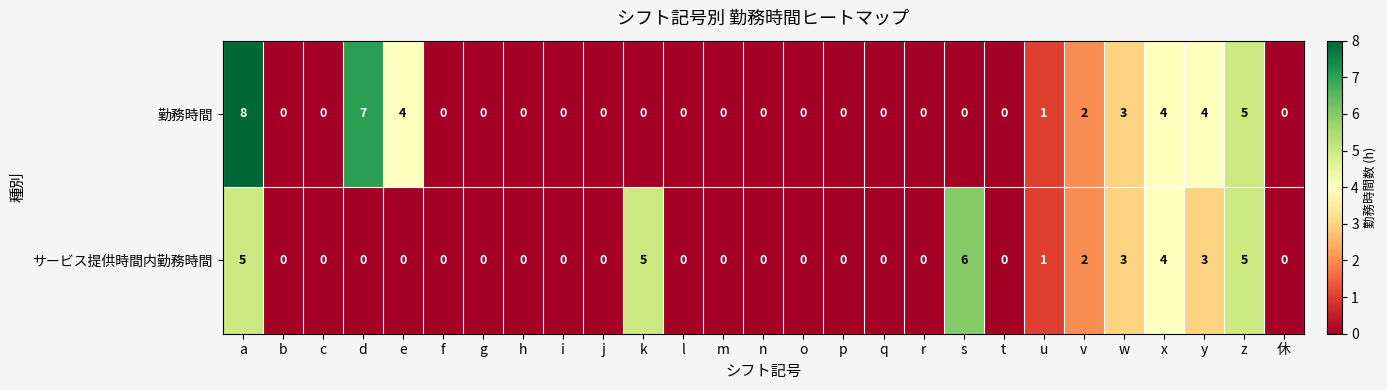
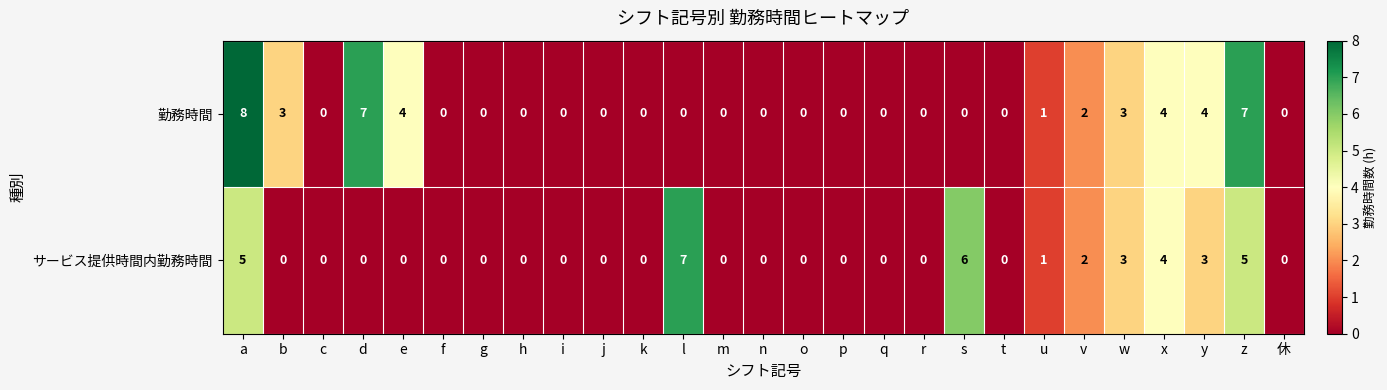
  {
    "勤務時間": {
      "a": 8,
-     "b": 0,
+     "b": 3,
      "c": 0,
      "d": 7,
      "e": 4,
      "f": 0,
      "g": 0,
      "h": 0,
      "i": 0,
      "j": 0,
      "k": 0,
      "l": 0,
      "m": 0,
      "n": 0,
      "o": 0,
      "p": 0,
      "q": 0,
      "r": 0,
      "s": 0,
      "t": 0,
      "u": 1,
      "v": 2,
      "w": 3,
      "x": 4,
      "y": 4,
-     "z": 5,
+     "z": 7,
      "休": 0
    },
    "サービス提供時間内勤務時間": {
      "a": 5,
      "b": 0,
      "c": 0,
      "d": 0,
      "e": 0,
      "f": 0,
      "g": 0,
      "h": 0,
      "i": 0,
      "j": 0,
-     "k": 5,
-     "l": 0,
+     "k": 0,
+     "l": 7,
      "m": 0,
      "n": 0,
      "o": 0,
      "p": 0,
      "q": 0,
      "r": 0,
      "s": 6,
      "t": 0,
      "u": 1,
      "v": 2,
      "w": 3,
      "x": 4,
      "y": 3,
      "z": 5,
      "休": 0
    }
  }
